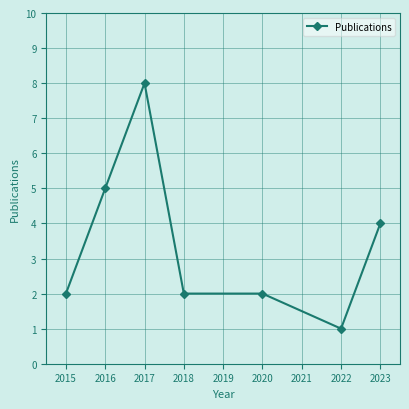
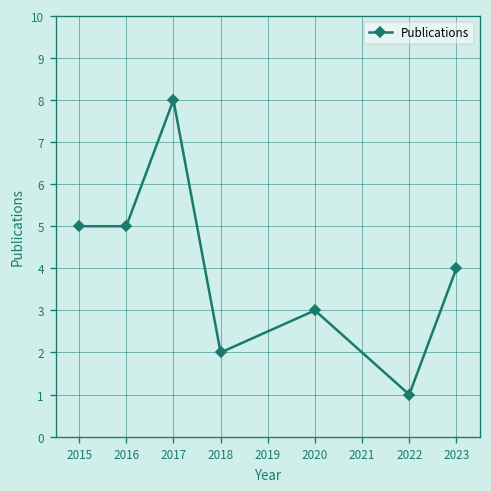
  {
-   "2015": 2,
+   "2015": 5,
    "2016": 5,
    "2017": 8,
    "2018": 2,
-   "2020": 2,
+   "2020": 3,
    "2022": 1,
    "2023": 4
  }
